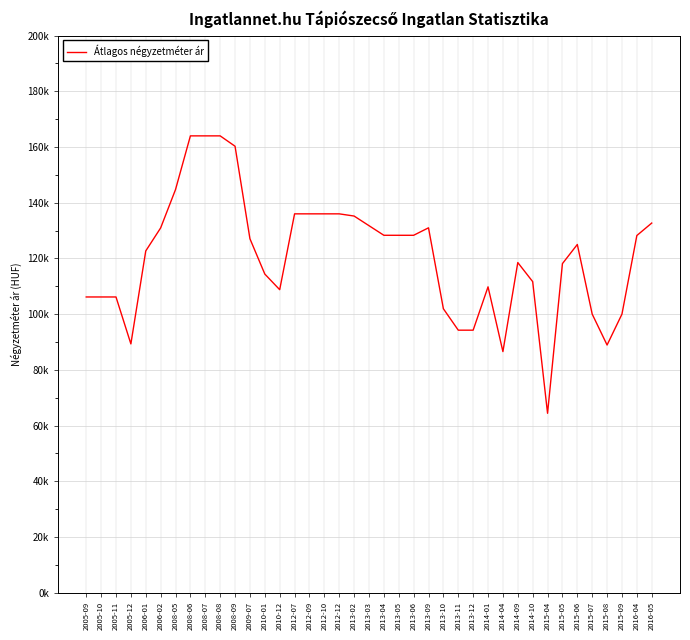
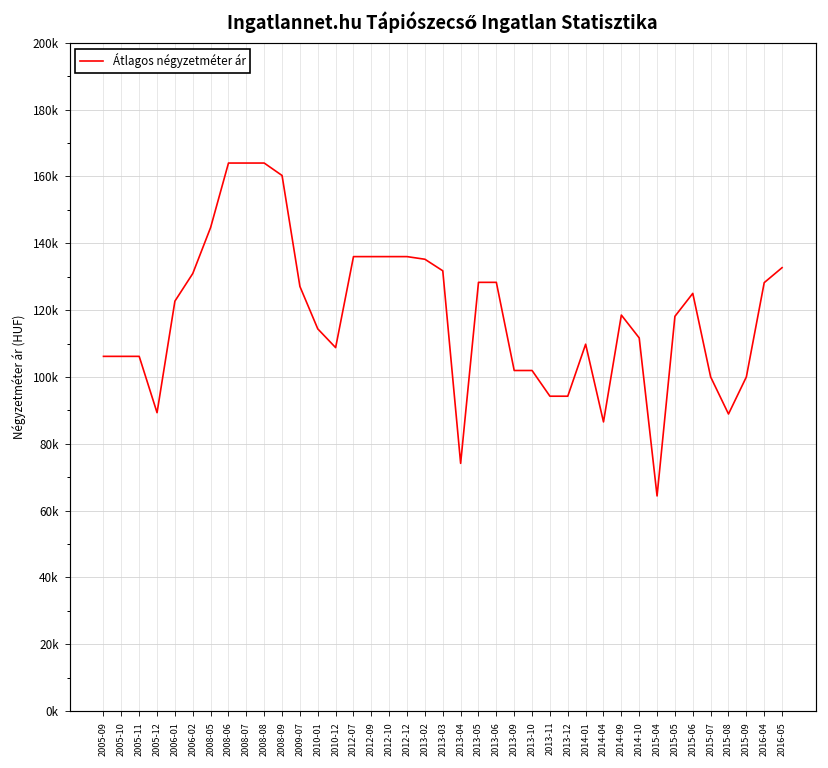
  {
    "2005-09": 106000,
    "2005-10": 106000,
    "2005-11": 106000,
    "2005-12": 89000,
    "2006-01": 123000,
    "2006-02": 131000,
    "2008-05": 145000,
    "2008-06": 164000,
    "2008-07": 164000,
    "2008-08": 164000,
    "2008-09": 160000,
    "2009-07": 127000,
    "2010-01": 114000,
    "2010-12": 109000,
    "2012-07": 136000,
    "2012-09": 136000,
    "2012-10": 136000,
    "2012-12": 136000,
    "2013-02": 135000,
    "2013-03": 132000,
-   "2013-04": 128000,
+   "2013-04": 74000,
    "2013-05": 128000,
    "2013-06": 128000,
-   "2013-09": 131000,
+   "2013-09": 102000,
    "2013-10": 102000,
    "2013-11": 94000,
    "2013-12": 94000,
    "2014-01": 110000,
    "2014-04": 87000,
    "2014-09": 119000,
    "2014-10": 112000,
    "2015-04": 64000,
    "2015-05": 118000,
    "2015-06": 125000,
    "2015-07": 100000,
    "2015-08": 89000,
    "2015-09": 100000,
    "2016-04": 128000,
    "2016-05": 133000
  }
